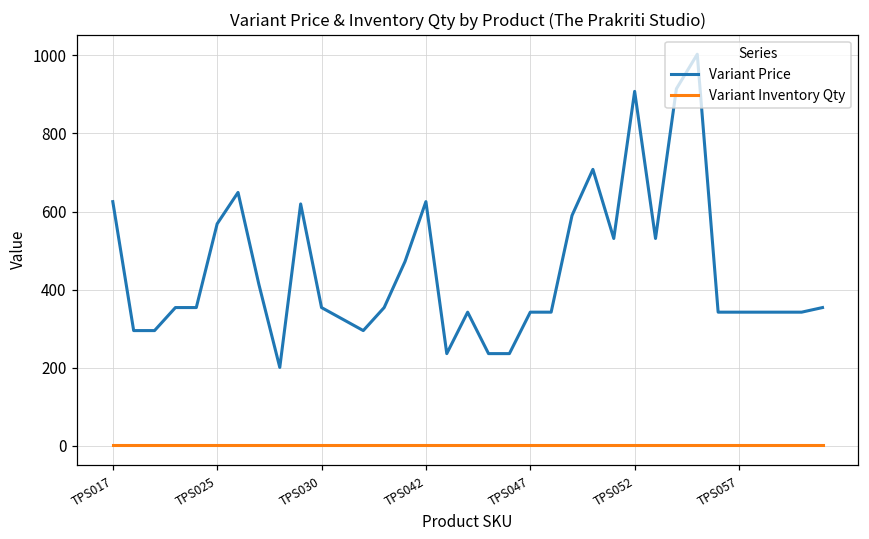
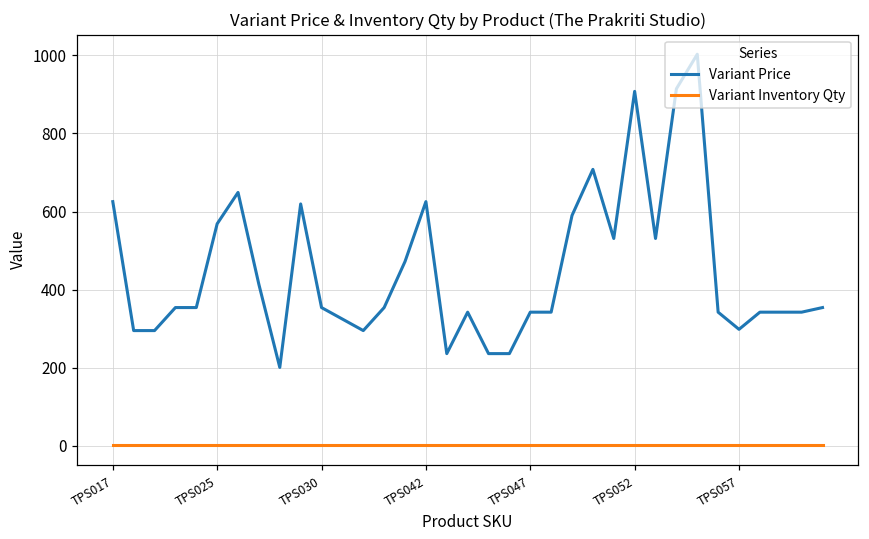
  {
    "Variant Price": {
      "TPS017": 630,
      "TPS025": 570,
      "TPS030": 350,
      "TPS042": 630,
      "TPS047": 340,
      "TPS052": 910,
-     "TPS057": 340
+     "TPS057": 300
    },
    "Variant Inventory Qty": {
      "TPS017": 0,
      "TPS025": 0,
      "TPS030": 0,
      "TPS042": 0,
      "TPS047": 0,
      "TPS052": 0,
      "TPS057": 0
    }
  }
